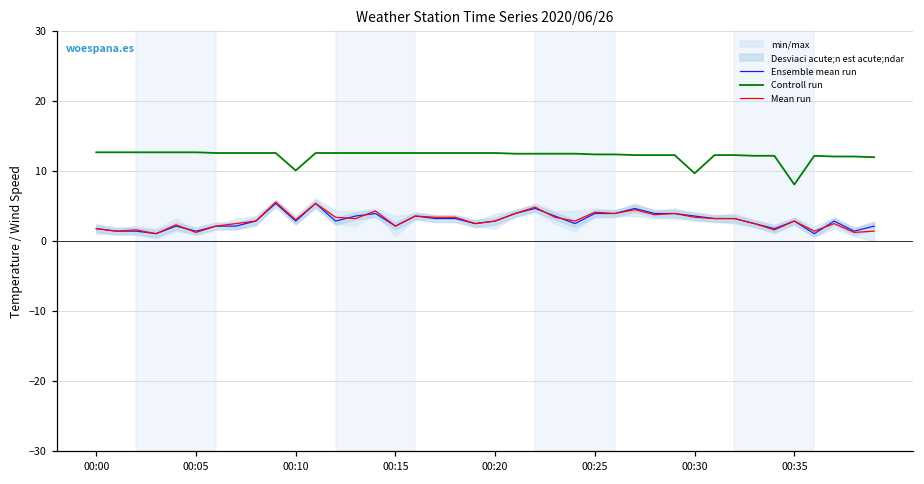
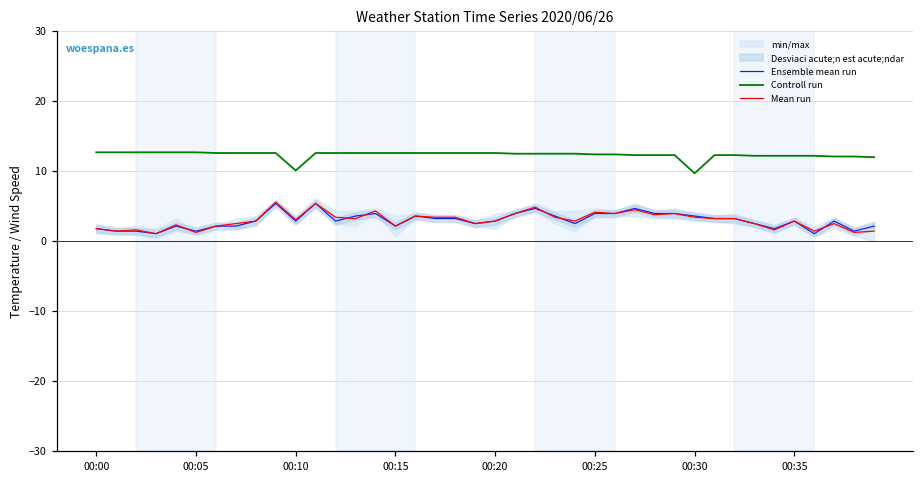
  {
    "Controll run": {
      "00:00": 13,
      "00:05": 13,
      "00:10": 10,
      "00:15": 13,
      "00:20": 13,
      "00:25": 12,
      "00:30": 10,
-     "00:35": 8
+     "00:35": 12
    }
  }
